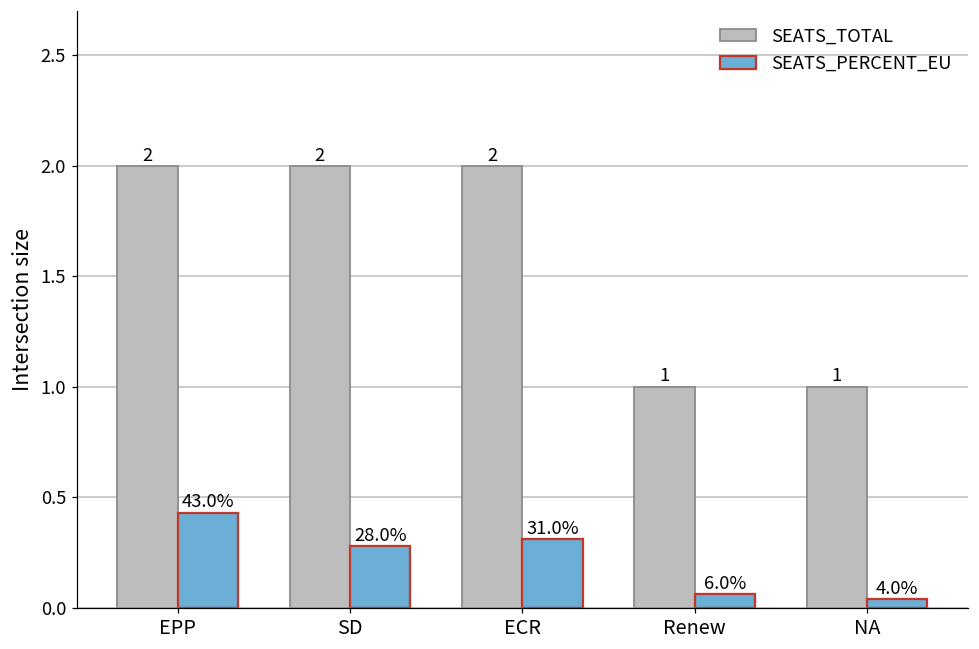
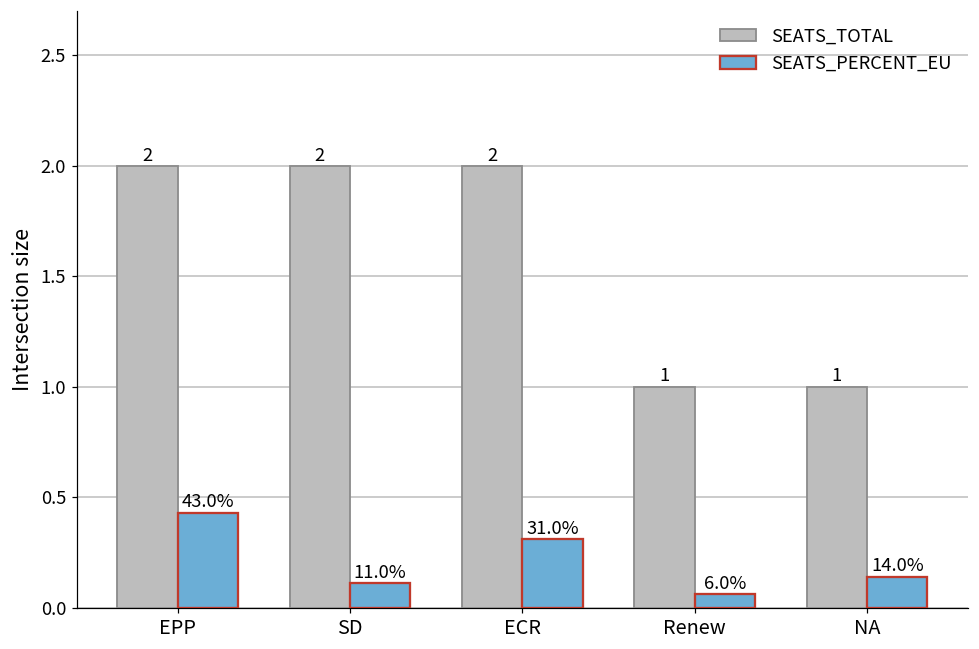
  {
    "SEATS_TOTAL": {
      "EPP": "2",
      "SD": "2",
      "ECR": "2",
      "Renew": "1",
      "NA": "1"
    },
    "SEATS_PERCENT_EU": {
      "EPP": "43.0%",
-     "SD": "28.0%",
+     "SD": "11.0%",
      "ECR": "31.0%",
      "Renew": "6.0%",
-     "NA": "4.0%"
+     "NA": "14.0%"
    }
  }
